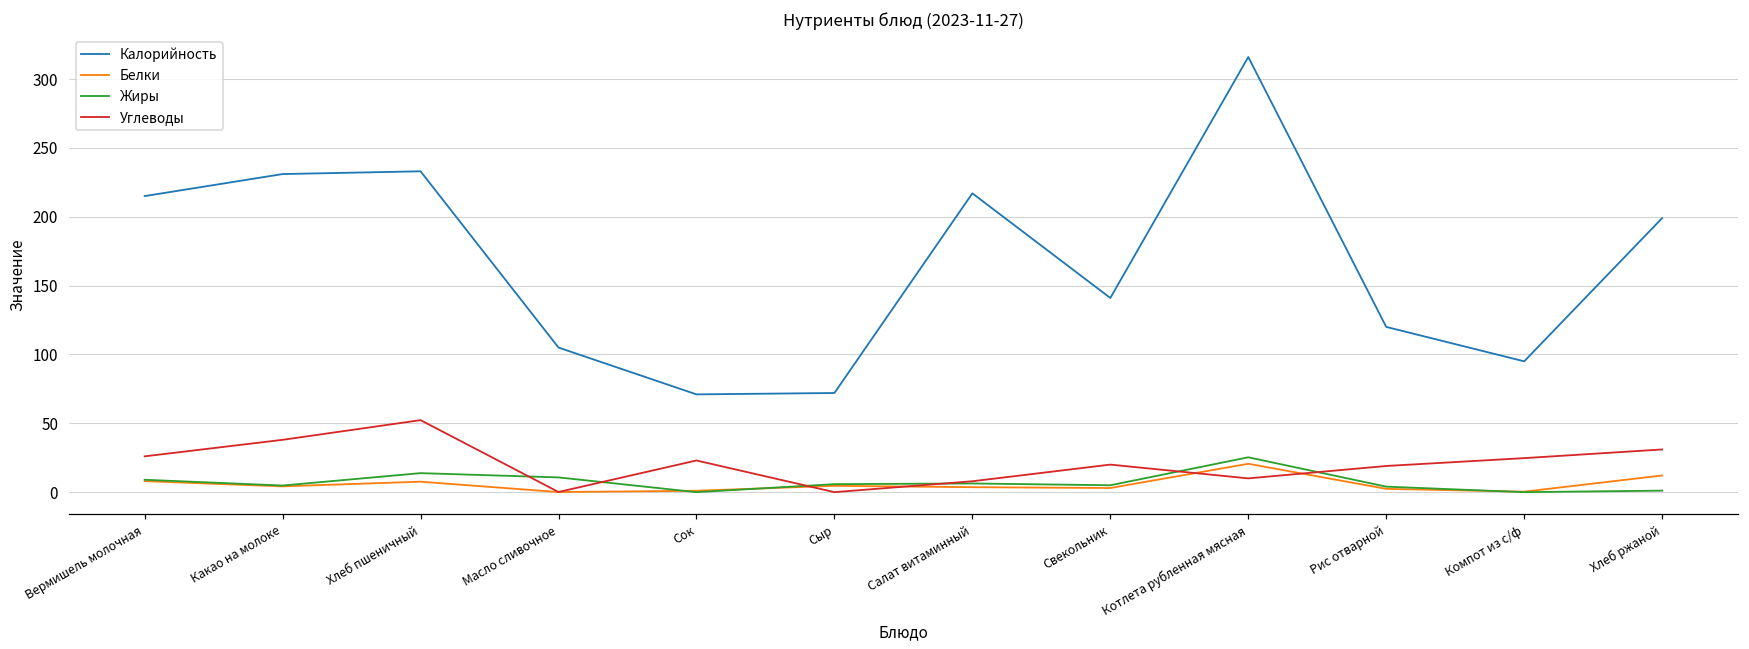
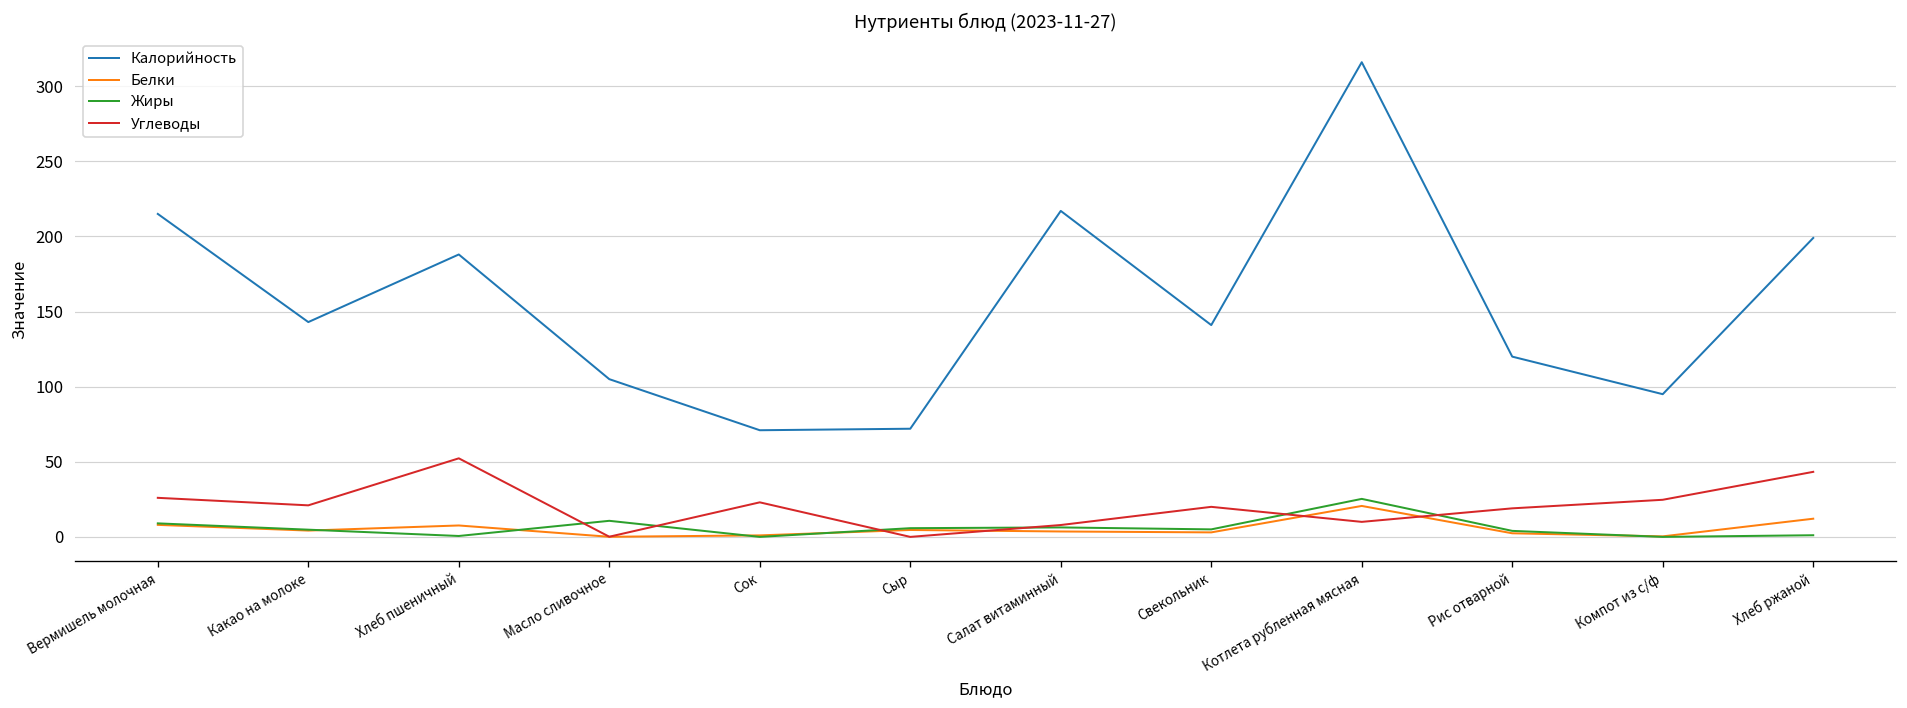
  {
    "Калорийность": {
      "Вермишель молочная": 215,
-     "Какао на молоке": 231,
-     "Хлеб пшеничный": 233,
+     "Какао на молоке": 143,
+     "Хлеб пшеничный": 188,
      "Масло сливочное": 105,
      "Сок": 71,
      "Сыр": 72,
      "Салат витаминный": 217,
      "Свекольник": 141,
      "Котлета рубленная мясная": 316,
      "Рис отварной": 120,
      "Компот из с/ф": 95,
      "Хлеб ржаной": 199
    },
    "Белки": {
      "Хлеб пшеничный": 8,
      "Салат витаминный": 4,
      "Свекольник": 3,
      "Котлета рубленная мясная": 21,
      "Хлеб ржаной": 12
    },
    "Жиры": {
-     "Хлеб пшеничный": 14,
+     "Хлеб пшеничный": 1,
      "Масло сливочное": 11,
      "Свекольник": 5,
      "Котлета рубленная мясная": 25,
      "Хлеб ржаной": 1
    },
    "Углеводы": {
      "Вермишель молочная": 26,
-     "Какао на молоке": 38,
+     "Какао на молоке": 21,
      "Хлеб пшеничный": 52,
      "Сок": 23,
      "Сыр": 0,
      "Свекольник": 20,
      "Котлета рубленная мясная": 10,
      "Рис отварной": 19,
      "Компот из с/ф": 25,
-     "Хлеб ржаной": 31
+     "Хлеб ржаной": 43
    }
  }
